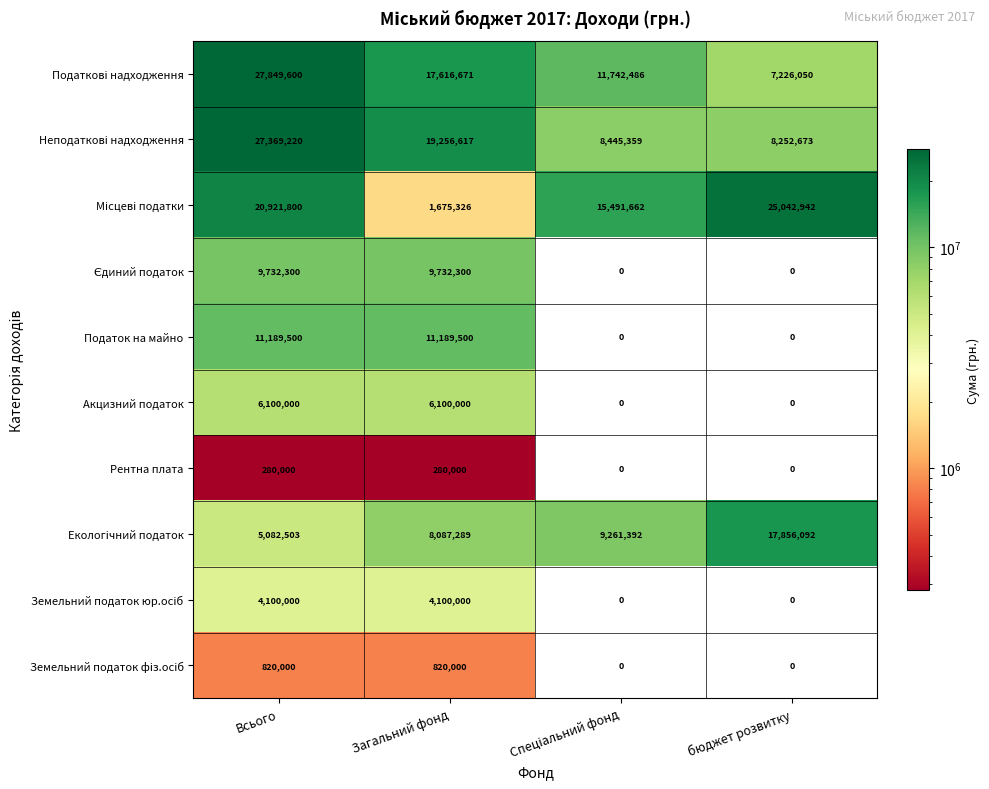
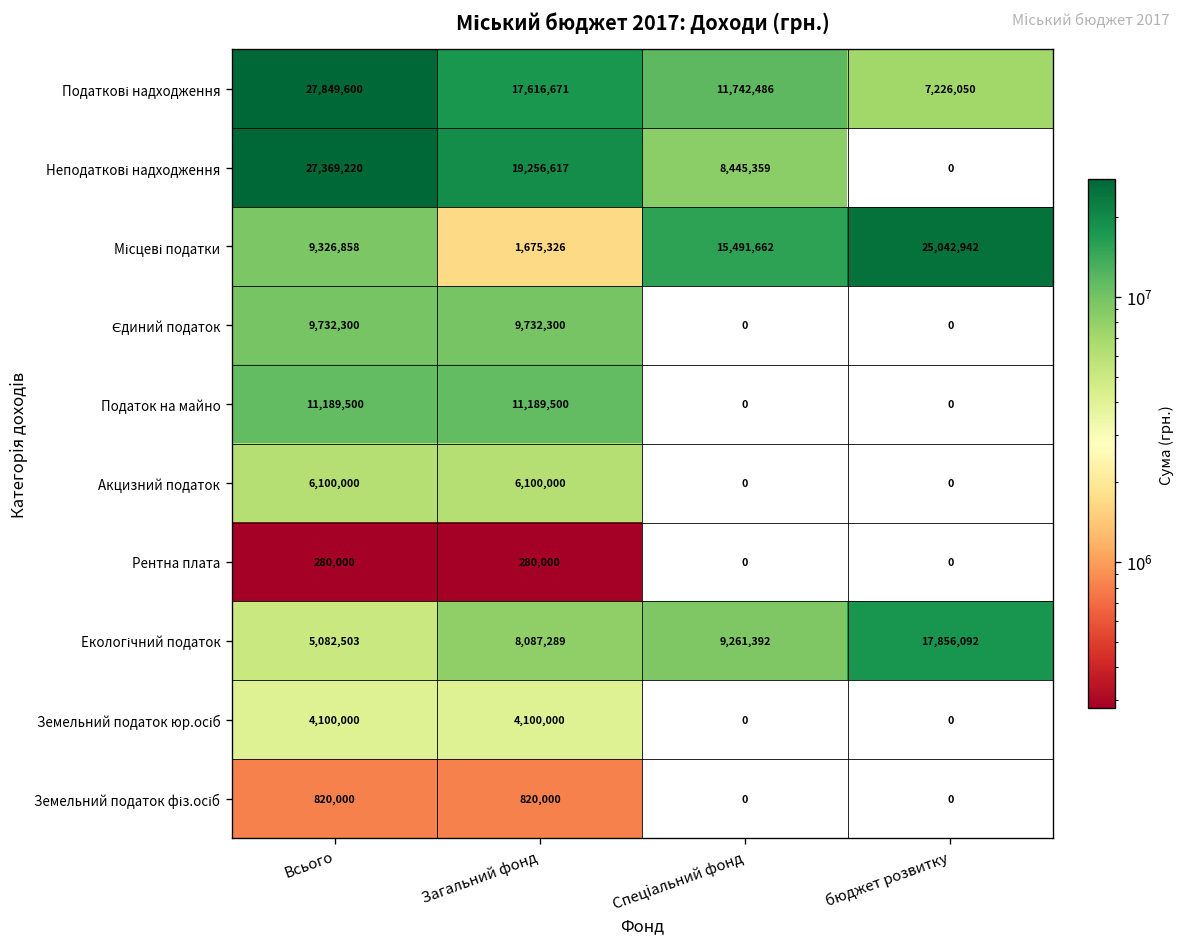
  {
    "Податкові надходження": {
      "Всього": "27,849,600",
      "Загальний фонд": "17,616,671",
      "Спеціальний фонд": "11,742,486",
      "бюджет розвитку": "7,226,050"
    },
    "Неподаткові надходження": {
      "Всього": "27,369,220",
      "Загальний фонд": "19,256,617",
      "Спеціальний фонд": "8,445,359",
-     "бюджет розвитку": "8,252,673"
+     "бюджет розвитку": "0"
    },
    "Місцеві податки": {
-     "Всього": "20,921,800",
+     "Всього": "9,326,858",
      "Загальний фонд": "1,675,326",
      "Спеціальний фонд": "15,491,662",
      "бюджет розвитку": "25,042,942"
    },
    "Єдиний податок": {
      "Всього": "9,732,300",
      "Загальний фонд": "9,732,300",
      "Спеціальний фонд": "0",
      "бюджет розвитку": "0"
    },
    "Податок на майно": {
      "Всього": "11,189,500",
      "Загальний фонд": "11,189,500",
      "Спеціальний фонд": "0",
      "бюджет розвитку": "0"
    },
    "Акцизний податок": {
      "Всього": "6,100,000",
      "Загальний фонд": "6,100,000",
      "Спеціальний фонд": "0",
      "бюджет розвитку": "0"
    },
    "Рентна плата": {
      "Всього": "280,000",
      "Загальний фонд": "280,000",
      "Спеціальний фонд": "0",
      "бюджет розвитку": "0"
    },
    "Екологічний податок": {
      "Всього": "5,082,503",
      "Загальний фонд": "8,087,289",
      "Спеціальний фонд": "9,261,392",
      "бюджет розвитку": "17,856,092"
    },
    "Земельний податок юр.осіб": {
      "Всього": "4,100,000",
      "Загальний фонд": "4,100,000",
      "Спеціальний фонд": "0",
      "бюджет розвитку": "0"
    },
    "Земельний податок фіз.осіб": {
      "Всього": "820,000",
      "Загальний фонд": "820,000",
      "Спеціальний фонд": "0",
      "бюджет розвитку": "0"
    }
  }
